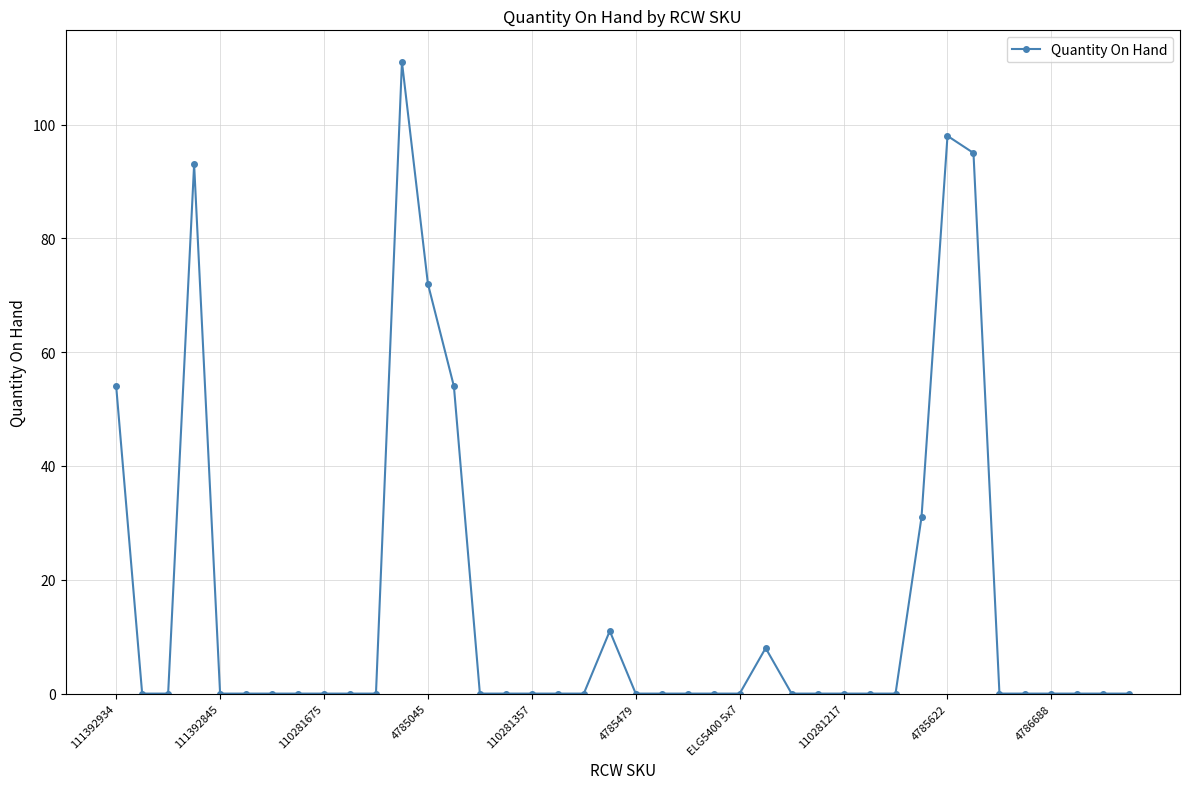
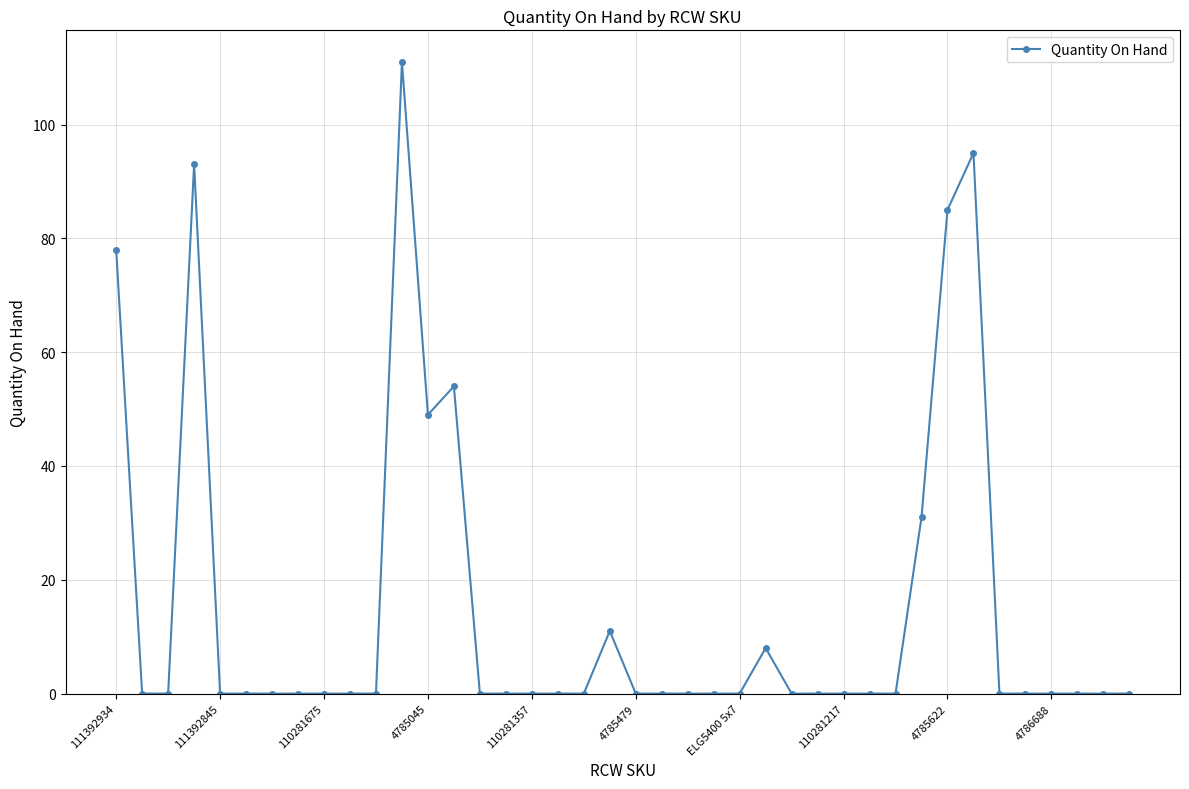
  {
-   "111392934": 54,
+   "111392934": 78,
    "111392845": 0,
    "110281675": 0,
-   "4785045": 72,
+   "4785045": 49,
    "110281357": 0,
    "4785479": 0,
    "ELG5400 5x7": 0,
    "110281217": 0,
-   "4785622": 98,
+   "4785622": 85,
    "4786688": 0
  }
